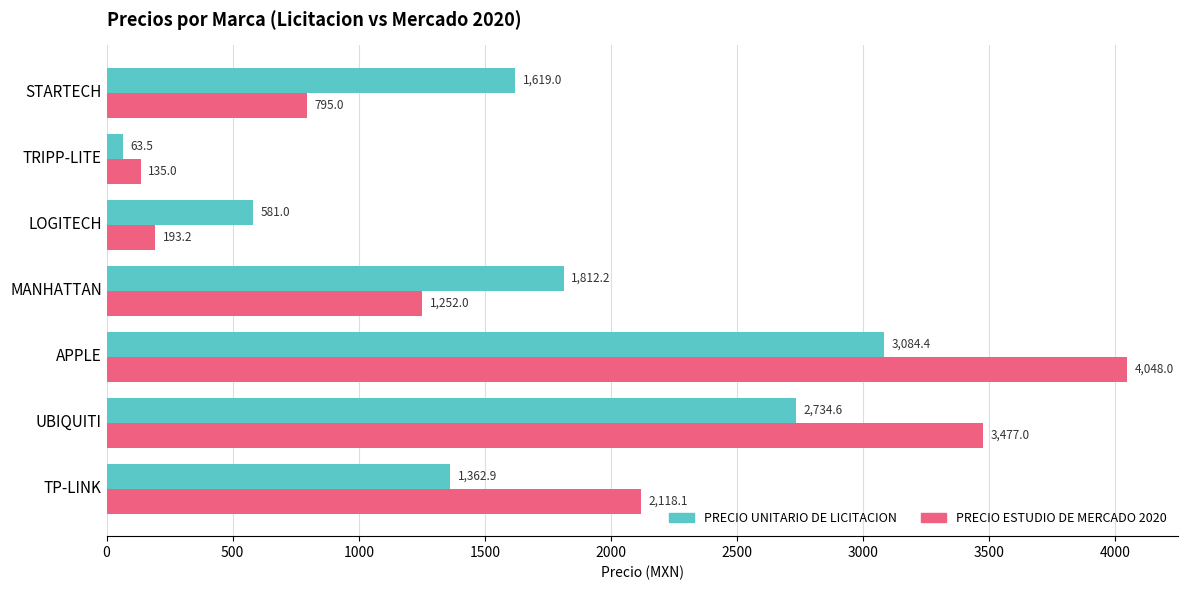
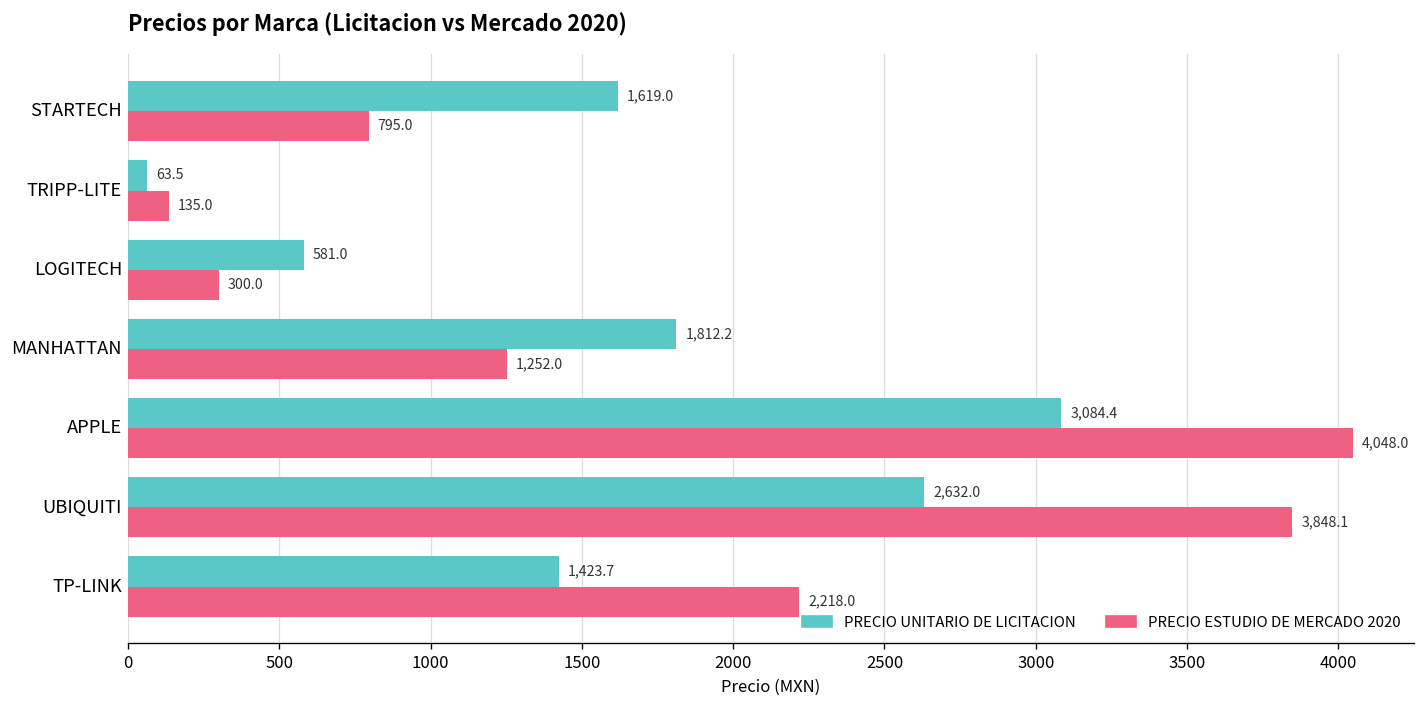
  {
    "PRECIO UNITARIO DE LICITACION": {
      "STARTECH": "1,619.0",
      "TRIPP-LITE": "63.5",
      "LOGITECH": "581.0",
      "MANHATTAN": "1,812.2",
      "APPLE": "3,084.4",
-     "UBIQUITI": "2,734.6",
-     "TP-LINK": "1,362.9"
+     "UBIQUITI": "2,632.0",
+     "TP-LINK": "1,423.7"
    },
    "PRECIO ESTUDIO DE MERCADO 2020": {
      "STARTECH": "795.0",
      "TRIPP-LITE": "135.0",
-     "LOGITECH": "193.2",
+     "LOGITECH": "300.0",
      "MANHATTAN": "1,252.0",
      "APPLE": "4,048.0",
-     "UBIQUITI": "3,477.0",
-     "TP-LINK": "2,118.1"
+     "UBIQUITI": "3,848.1",
+     "TP-LINK": "2,218.0"
    }
  }
